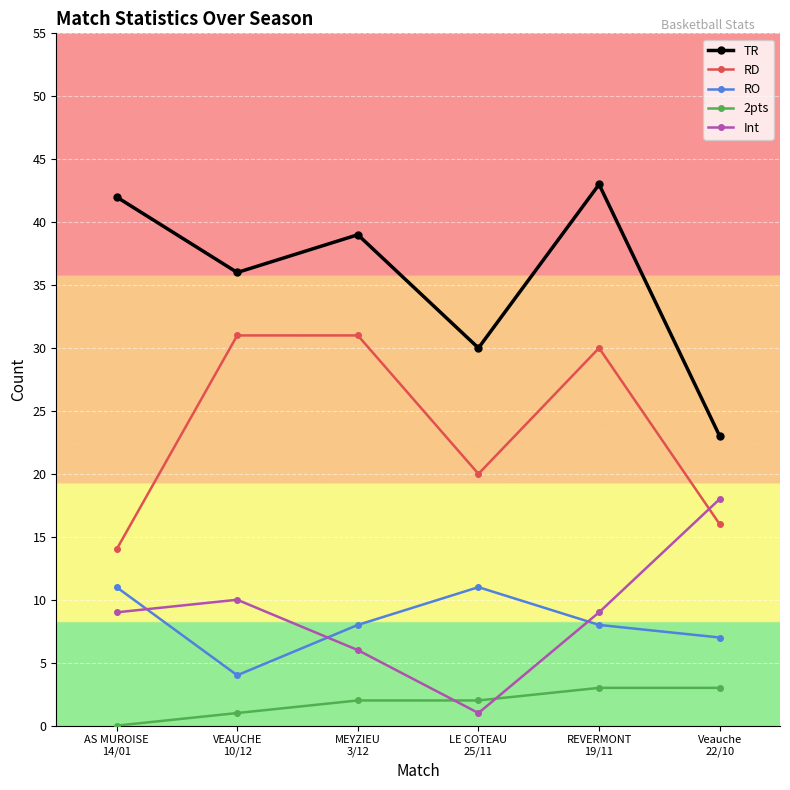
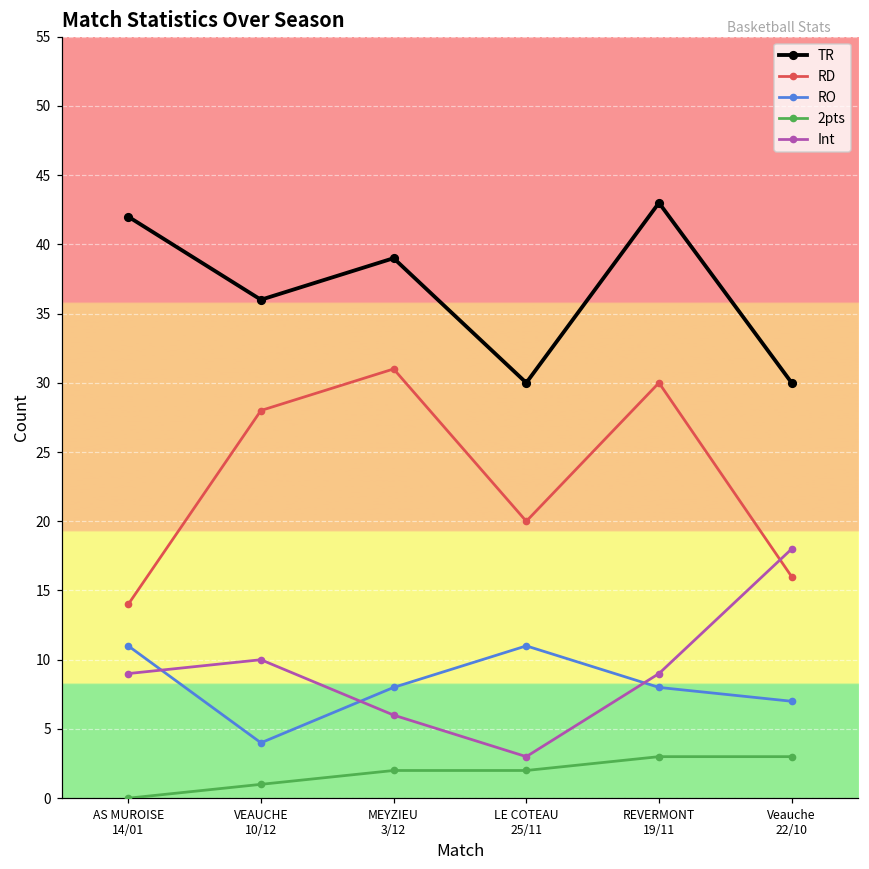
  {
    "TR": {
      "AS MUROISE 14/01": 42,
      "VEAUCHE 10/12": 36,
      "MEYZIEU 3/12": 39,
      "LE COTEAU 25/11": 30,
      "REVERMONT 19/11": 43,
-     "Veauche 22/10": 23
+     "Veauche 22/10": 30
    },
    "RD": {
      "AS MUROISE 14/01": 14,
-     "VEAUCHE 10/12": 31,
+     "VEAUCHE 10/12": 28,
      "MEYZIEU 3/12": 31,
      "LE COTEAU 25/11": 20,
      "REVERMONT 19/11": 30,
      "Veauche 22/10": 16
    },
    "RO": {
      "AS MUROISE 14/01": 11,
      "VEAUCHE 10/12": 4,
      "MEYZIEU 3/12": 8,
      "LE COTEAU 25/11": 11,
      "REVERMONT 19/11": 8,
      "Veauche 22/10": 7
    },
    "2pts": {
      "AS MUROISE 14/01": 0,
      "VEAUCHE 10/12": 1,
      "MEYZIEU 3/12": 2,
      "LE COTEAU 25/11": 2,
      "REVERMONT 19/11": 3,
      "Veauche 22/10": 3
    },
    "Int": {
      "AS MUROISE 14/01": 9,
      "VEAUCHE 10/12": 10,
      "MEYZIEU 3/12": 6,
-     "LE COTEAU 25/11": 1,
+     "LE COTEAU 25/11": 3,
      "REVERMONT 19/11": 9,
      "Veauche 22/10": 18
    }
  }
